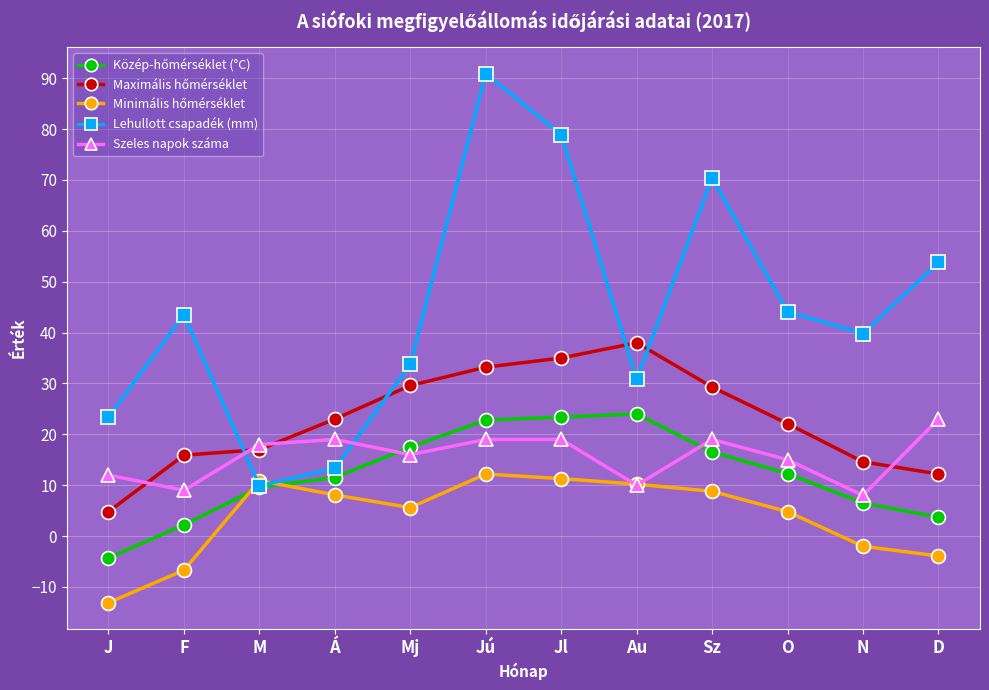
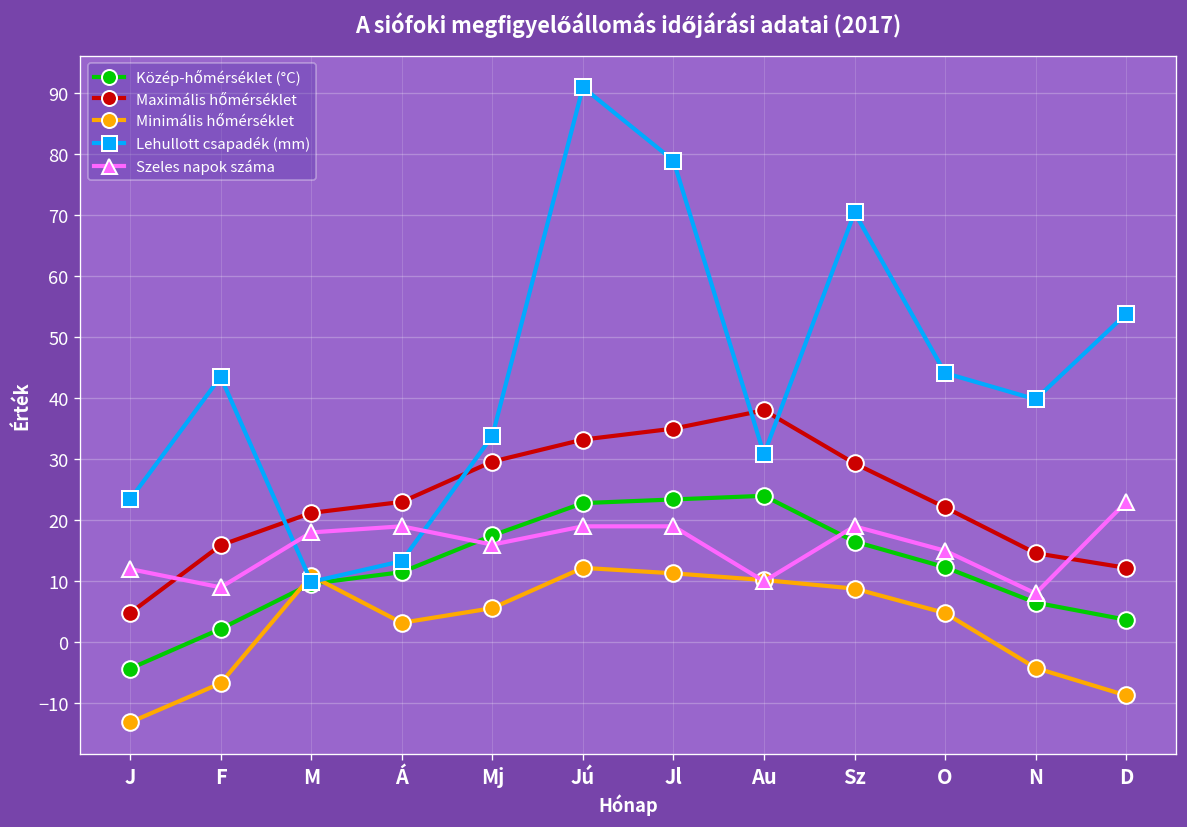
  {
    "Közép-hőmérséklet (°C)": {
      "J": -4,
      "F": 2,
      "Á": 12,
      "Mj": 18,
      "Jú": 23,
      "Jl": 23,
      "Au": 24,
      "Sz": 17,
      "O": 12,
      "N": 7,
      "D": 4
    },
    "Maximális hőmérséklet": {
      "J": 5,
      "F": 16,
-     "M": 17,
+     "M": 21,
      "Á": 23,
      "Mj": 30,
      "Jú": 33,
      "Jl": 35,
      "Au": 38,
      "Sz": 29,
      "O": 22,
      "N": 15,
      "D": 12
    },
    "Minimális hőmérséklet": {
      "J": -13,
      "F": -7,
      "M": 11,
-     "Á": 8,
+     "Á": 3,
      "Mj": 6,
      "Jú": 12,
      "Jl": 11,
      "Sz": 9,
      "O": 5,
-     "N": -2,
-     "D": -4
+     "N": -4,
+     "D": -9
    },
    "Lehullott csapadék (mm)": {
      "J": 23,
      "F": 44,
      "Á": 13,
      "Mj": 34,
      "Jú": 91,
      "Jl": 79,
      "Au": 31,
      "Sz": 70,
      "O": 44,
      "N": 40,
      "D": 54
    },
    "Szeles napok száma": {
      "J": 12,
      "F": 9,
      "M": 18,
      "Á": 19,
      "Mj": 16,
      "Jú": 19,
      "Jl": 19,
      "Sz": 19,
      "O": 15,
      "N": 8,
      "D": 23
    }
  }
